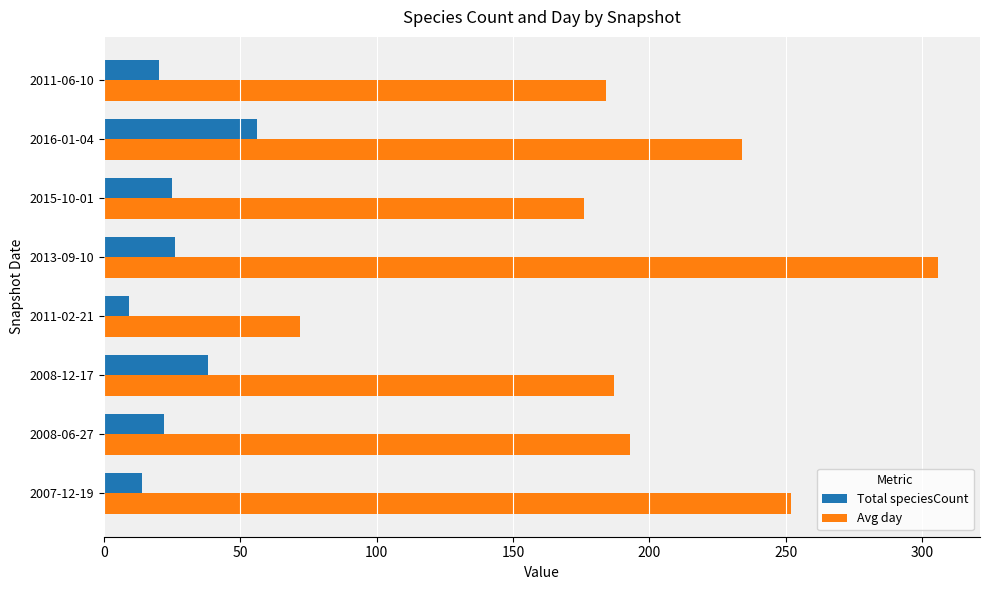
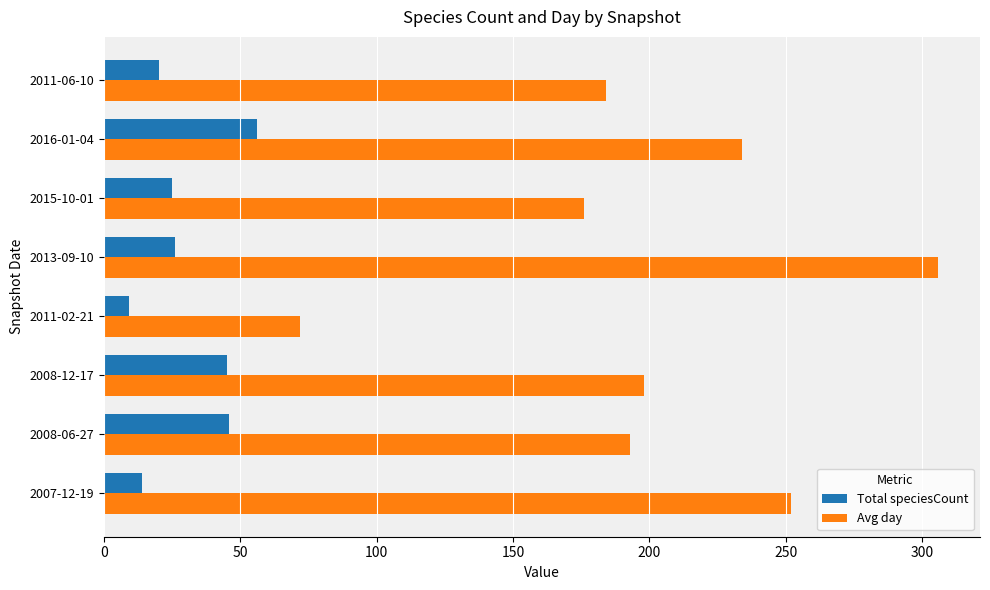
  {
    "Total speciesCount": {
      "2011-06-10": 20,
      "2016-01-04": 56,
      "2015-10-01": 25,
      "2013-09-10": 26,
      "2011-02-21": 9,
-     "2008-12-17": 38,
-     "2008-06-27": 22,
+     "2008-12-17": 45,
+     "2008-06-27": 46,
      "2007-12-19": 14
    },
    "Avg day": {
      "2011-06-10": 184,
      "2016-01-04": 234,
      "2015-10-01": 176,
      "2013-09-10": 306,
      "2011-02-21": 72,
-     "2008-12-17": 187,
+     "2008-12-17": 198,
      "2008-06-27": 193,
      "2007-12-19": 252
    }
  }
